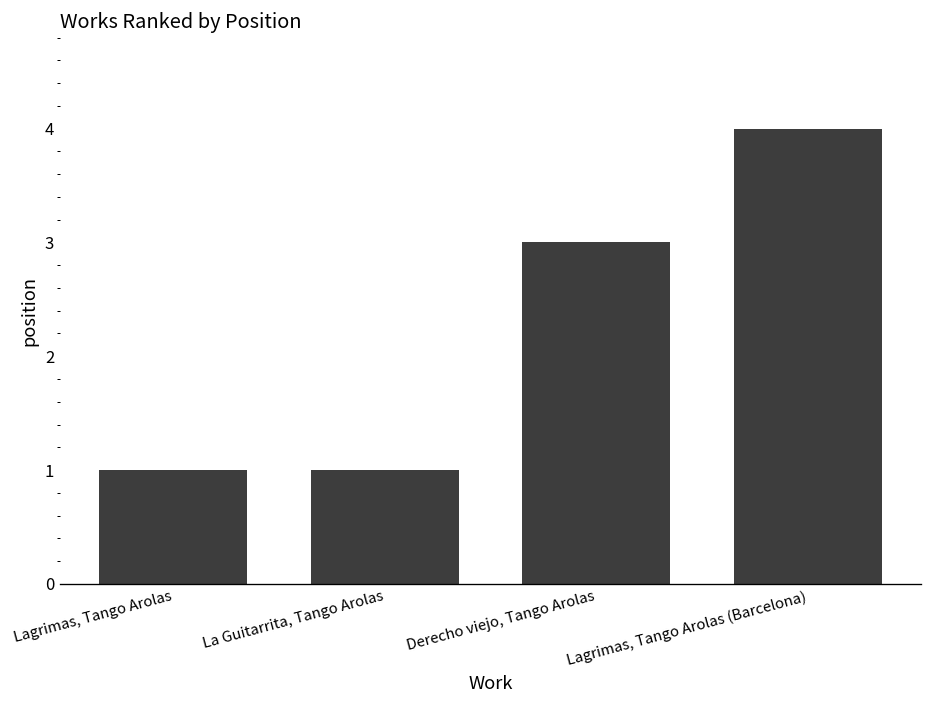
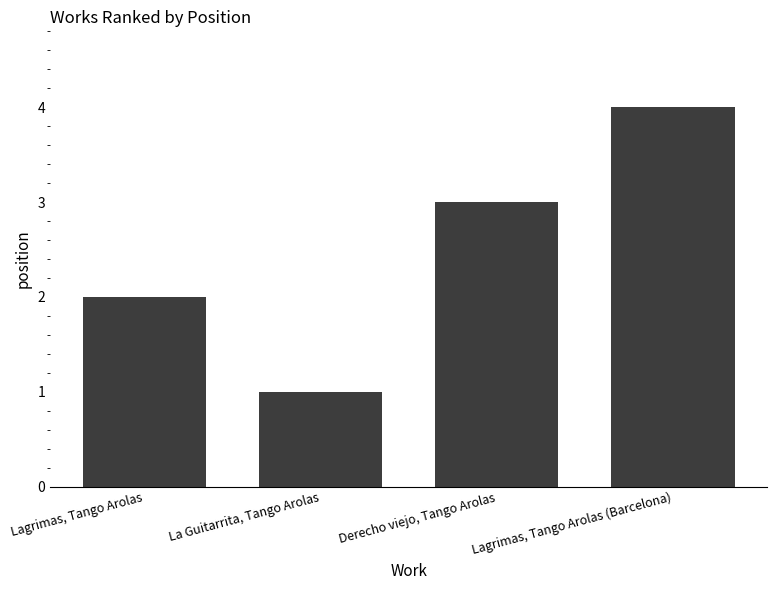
  {
-   "Lagrimas, Tango Arolas": 1,
+   "Lagrimas, Tango Arolas": 2,
    "La Guitarrita, Tango Arolas": 1,
    "Derecho viejo, Tango Arolas": 3,
    "Lagrimas, Tango Arolas (Barcelona)": 4
  }
